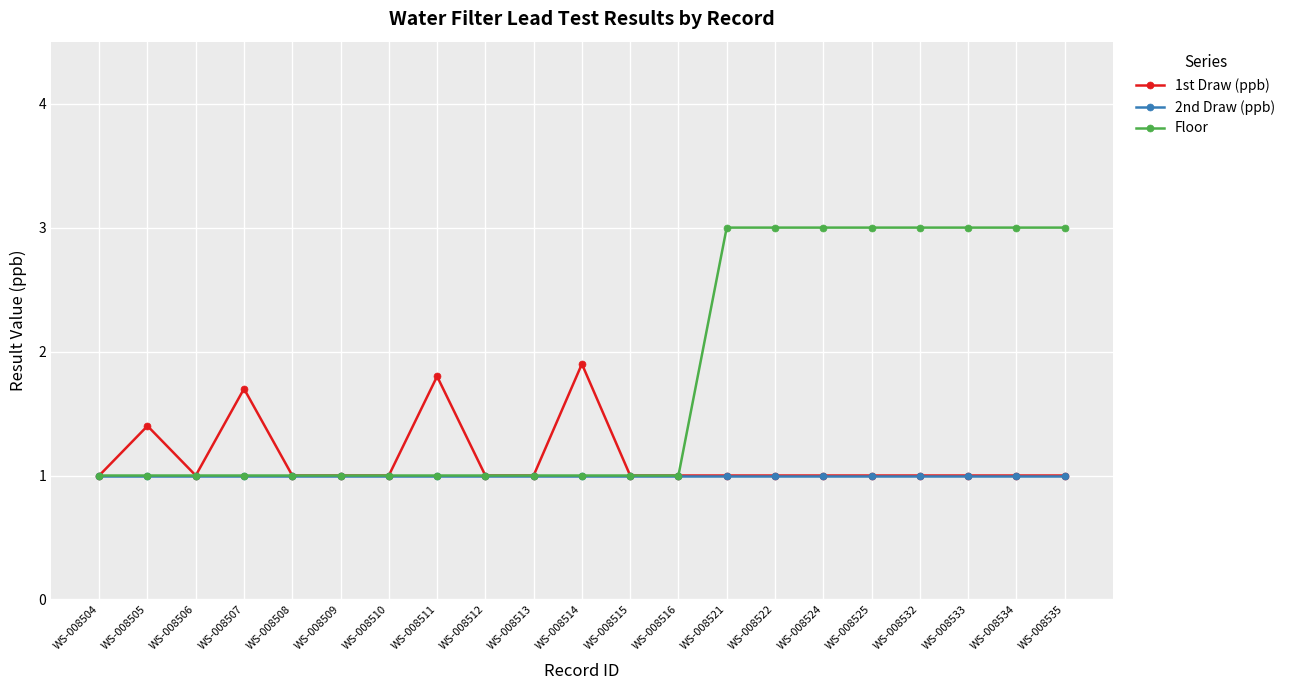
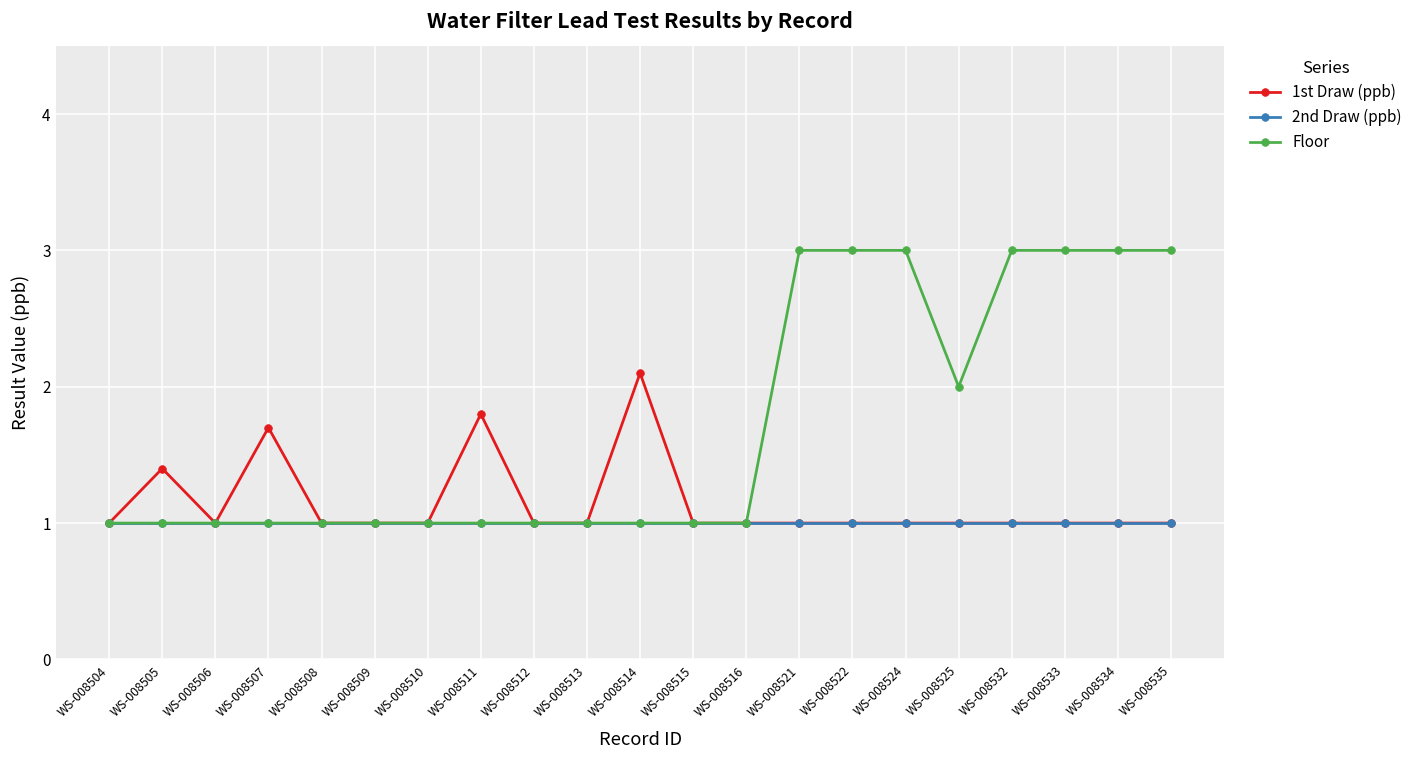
  {
    "1st Draw (ppb)": {
      "WS-008505": 1.4,
      "WS-008507": 1.7,
      "WS-008511": 1.8,
-     "WS-008514": 1.9
+     "WS-008514": 2.1
    },
    "Floor": {
      "WS-008521": 3,
      "WS-008522": 3,
      "WS-008524": 3,
-     "WS-008525": 3,
+     "WS-008525": 2,
      "WS-008532": 3,
      "WS-008533": 3,
      "WS-008534": 3,
      "WS-008535": 3
    }
  }
